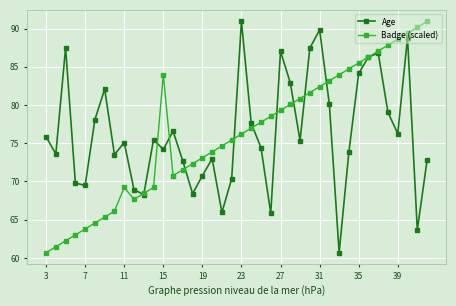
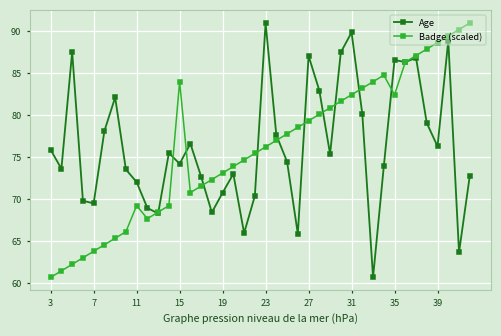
  {
    "Age": {
      "3": 76,
      "7": 69,
-     "11": 75,
+     "11": 72,
      "15": 74,
      "19": 71,
      "23": 91,
      "27": 87,
      "31": 90,
-     "35": 84,
+     "35": 87,
      "39": 76
    },
    "Badge (scaled)": {
      "3": 61,
      "7": 64,
      "11": 69,
      "15": 84,
      "19": 73,
      "23": 76,
      "27": 79,
      "31": 82,
-     "35": 86
+     "35": 82
    }
  }
